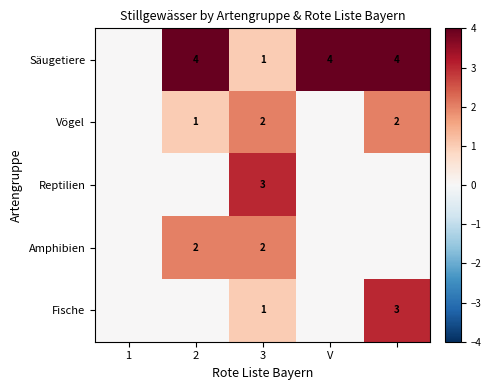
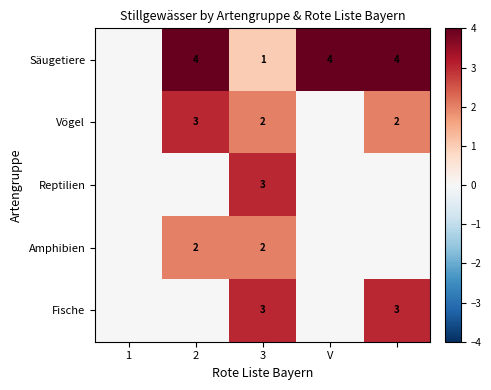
  {
    "Säugetiere": {
      "2": 4,
      "3": 1,
      "V": 4
    },
    "Vögel": {
-     "2": 1,
+     "2": 3,
      "3": 2
    },
    "Reptilien": {
      "3": 3
    },
    "Amphibien": {
      "2": 2,
      "3": 2
    },
    "Fische": {
-     "3": 1
+     "3": 3
    }
  }
